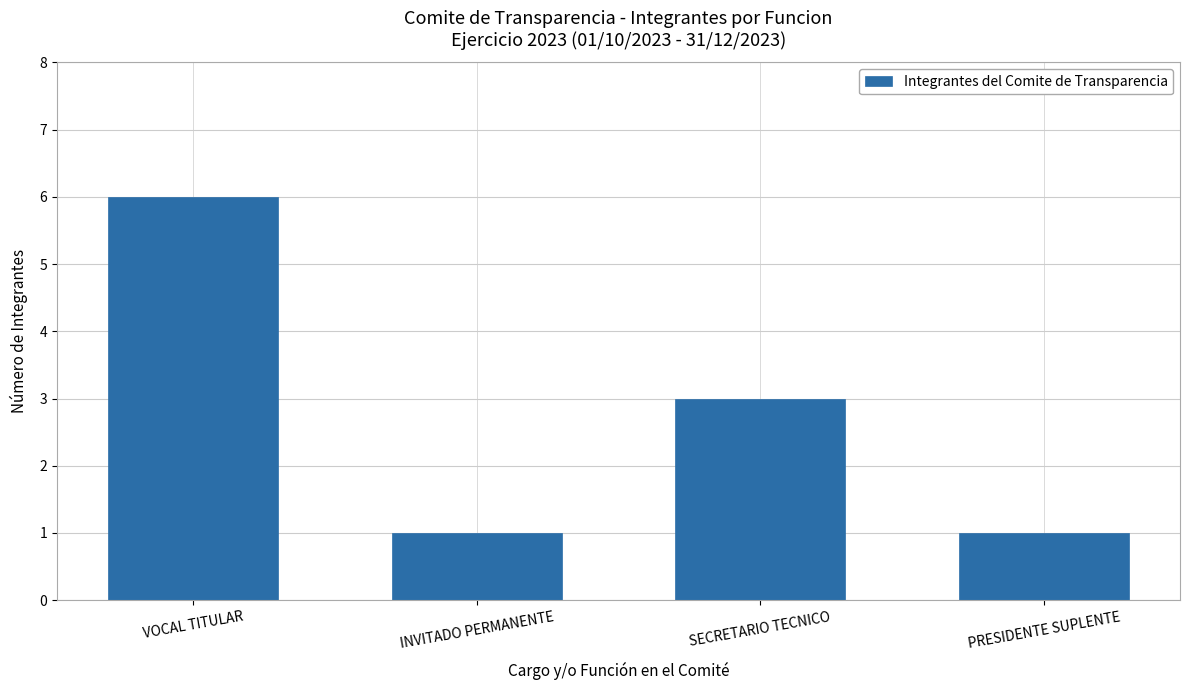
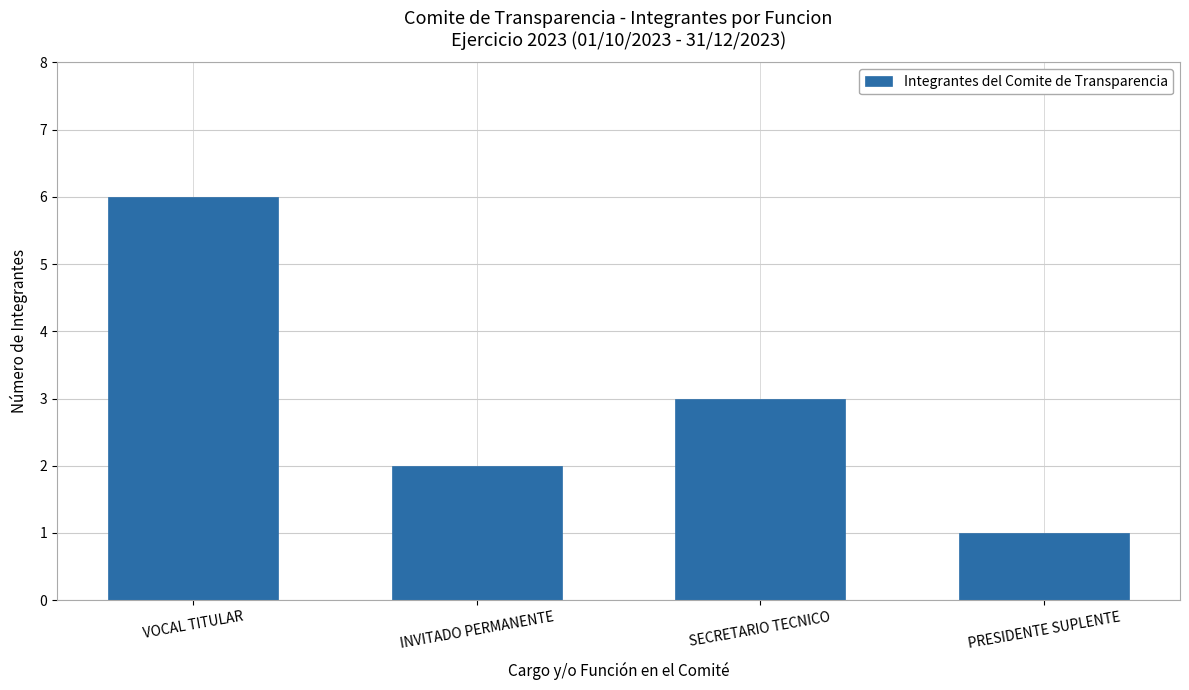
  {
    "VOCAL TITULAR": 6,
-   "INVITADO PERMANENTE": 1,
+   "INVITADO PERMANENTE": 2,
    "SECRETARIO TECNICO": 3,
    "PRESIDENTE SUPLENTE": 1
  }
